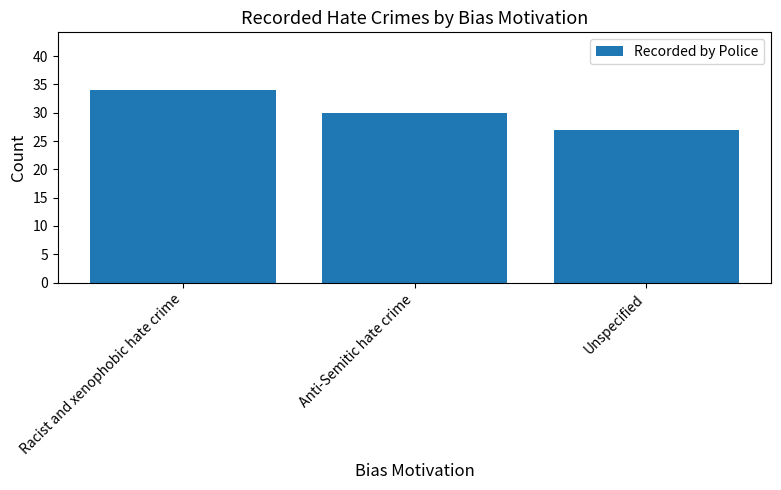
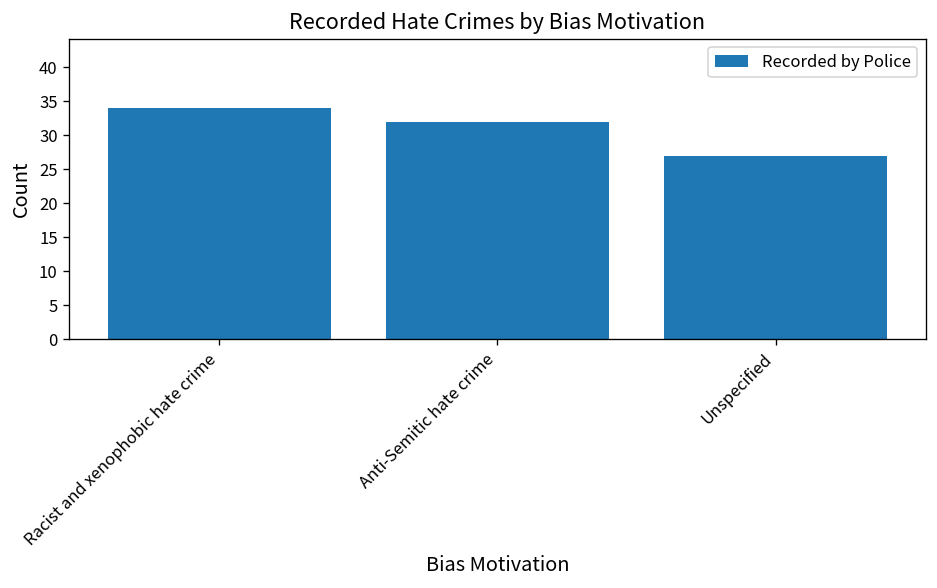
  {
    "Racist and xenophobic hate crime": 34,
-   "Anti-Semitic hate crime": 30,
+   "Anti-Semitic hate crime": 32,
    "Unspecified": 27
  }
